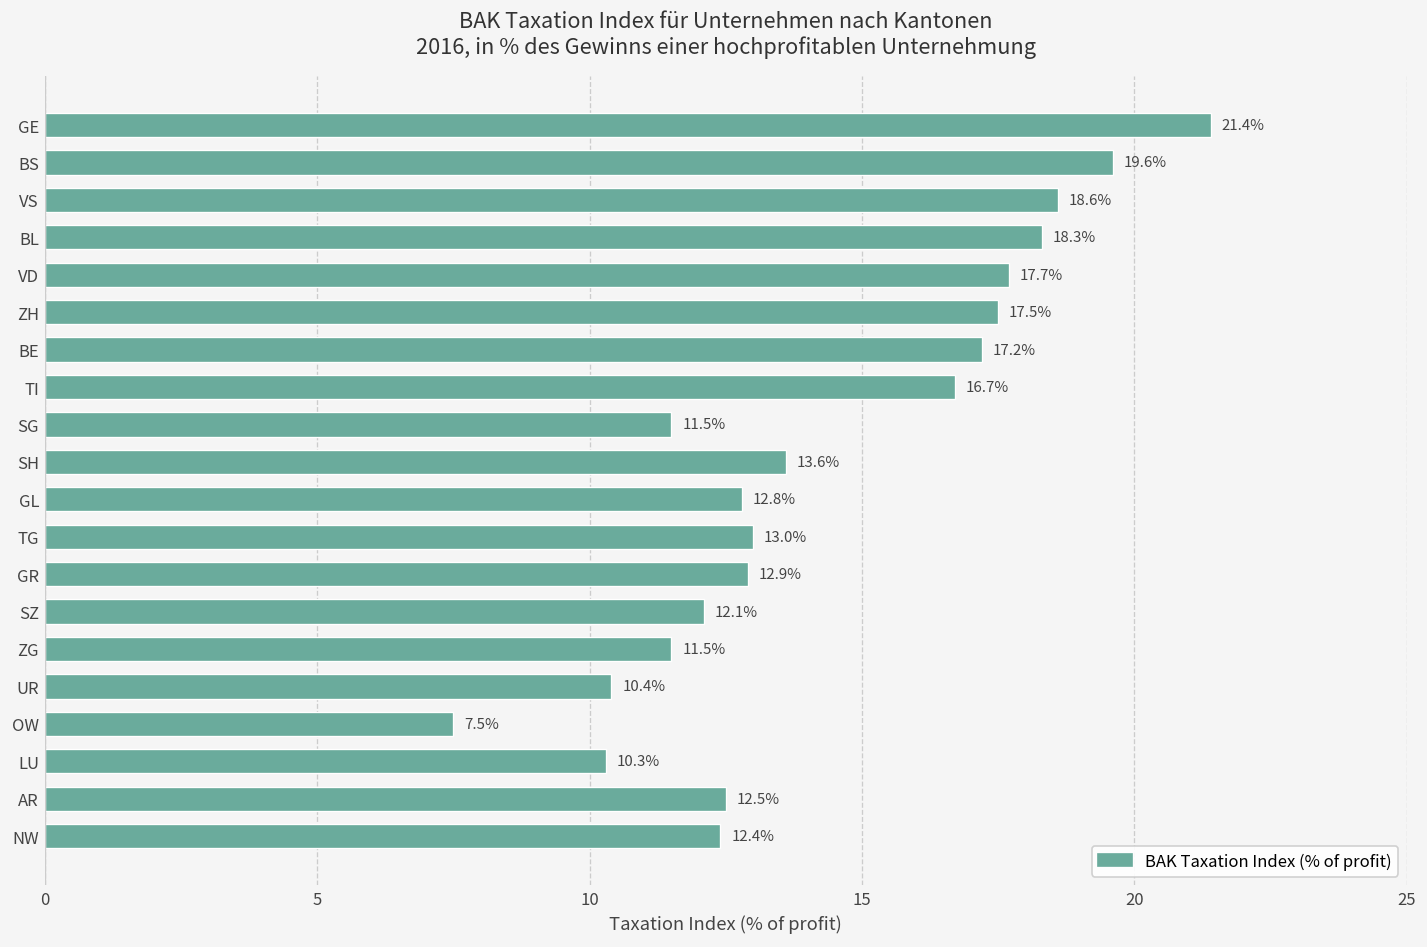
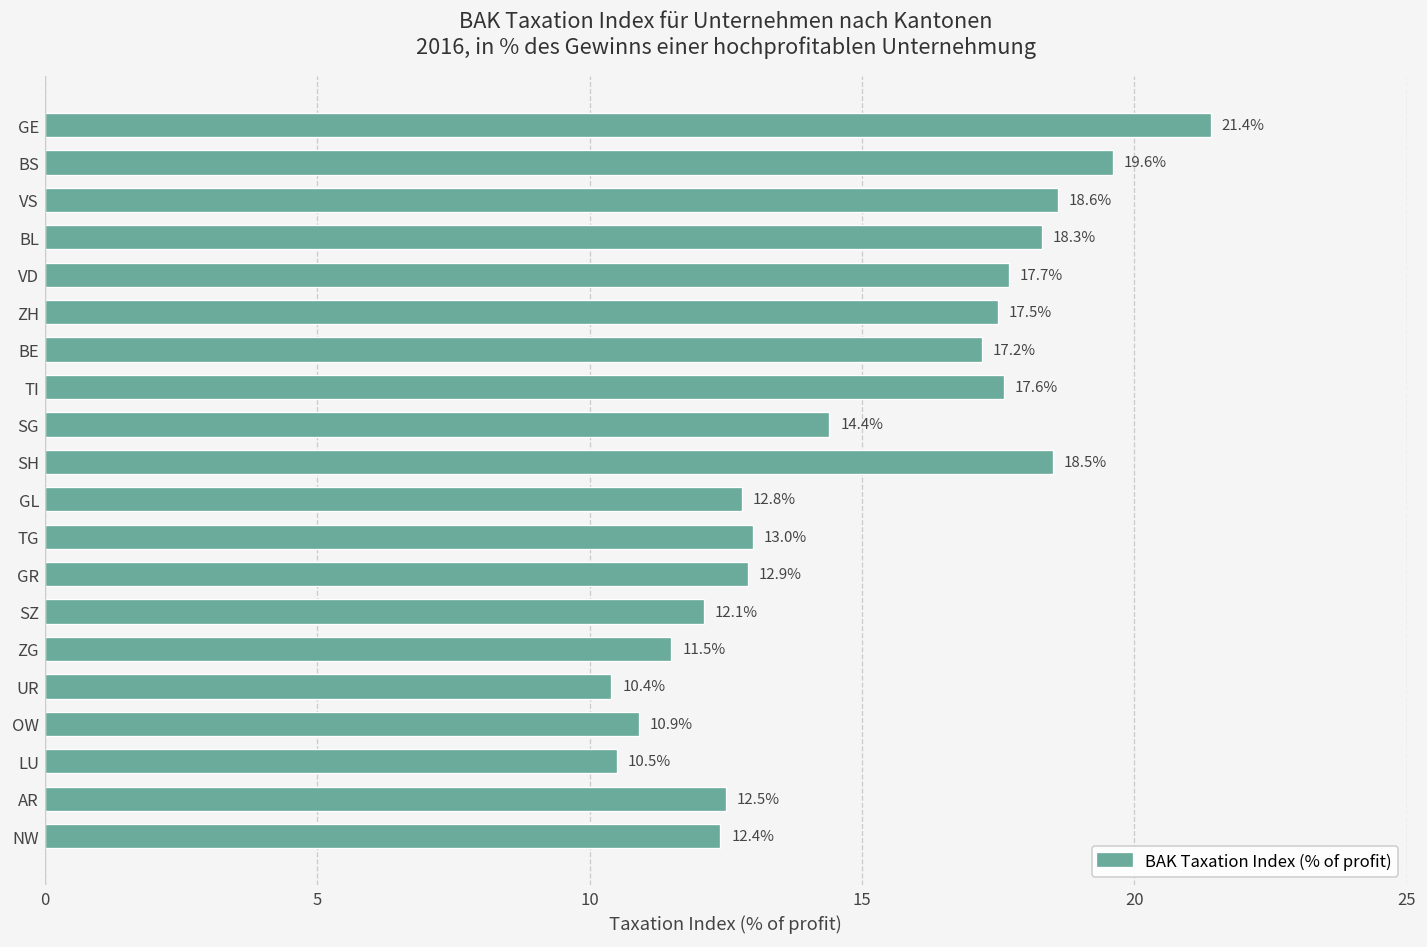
  {
    "GE": "21.4%",
    "BS": "19.6%",
    "VS": "18.6%",
    "BL": "18.3%",
    "VD": "17.7%",
    "ZH": "17.5%",
    "BE": "17.2%",
-   "TI": "16.7%",
-   "SG": "11.5%",
-   "SH": "13.6%",
+   "TI": "17.6%",
+   "SG": "14.4%",
+   "SH": "18.5%",
    "GL": "12.8%",
    "TG": "13.0%",
    "GR": "12.9%",
    "SZ": "12.1%",
    "ZG": "11.5%",
    "UR": "10.4%",
-   "OW": "7.5%",
-   "LU": "10.3%",
+   "OW": "10.9%",
+   "LU": "10.5%",
    "AR": "12.5%",
    "NW": "12.4%"
  }
